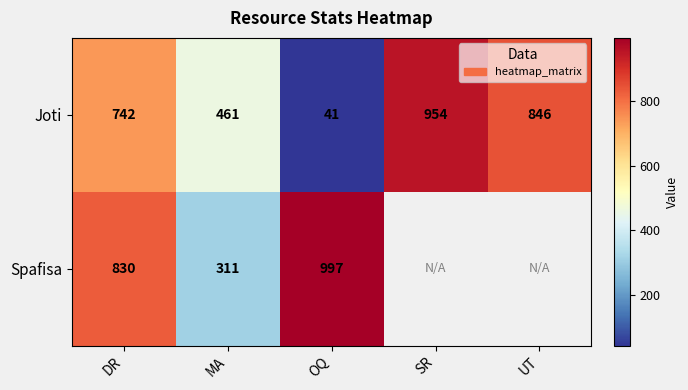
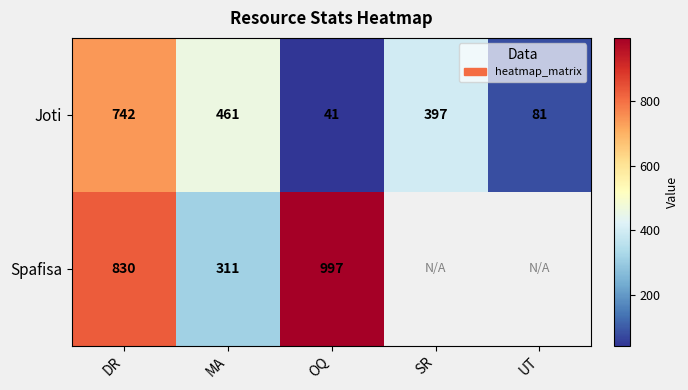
  {
    "Joti": {
      "DR": 742,
      "MA": 461,
      "OQ": 41,
-     "SR": 954,
-     "UT": 846
+     "SR": 397,
+     "UT": 81
    },
    "Spafisa": {
      "DR": 830,
      "MA": 311,
      "OQ": 997
    }
  }
